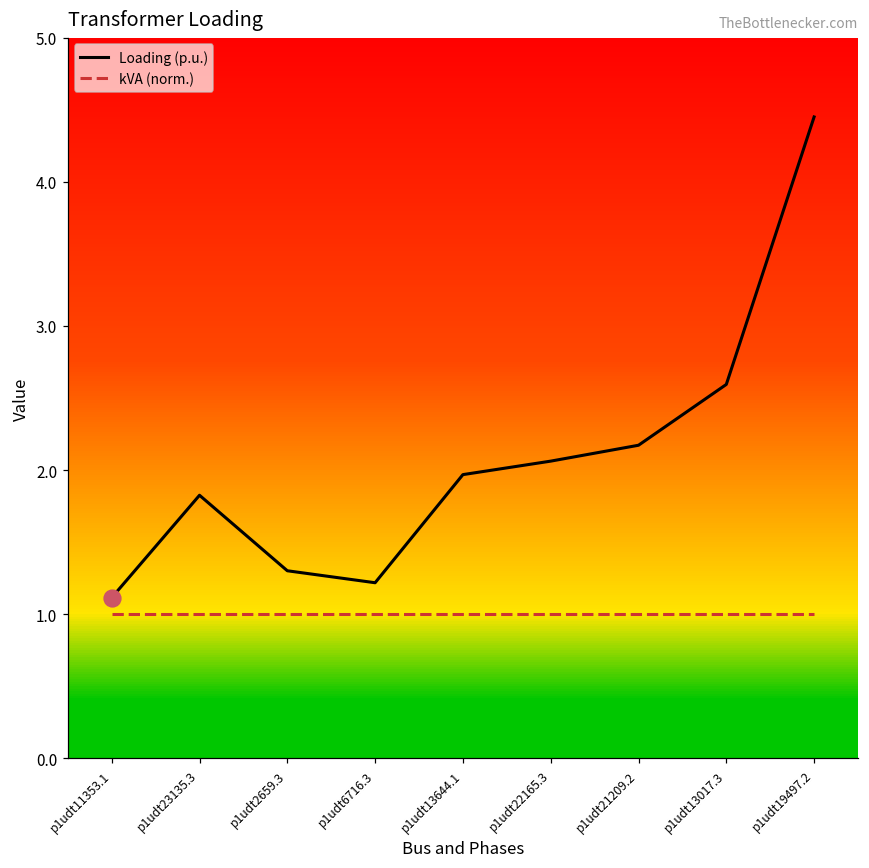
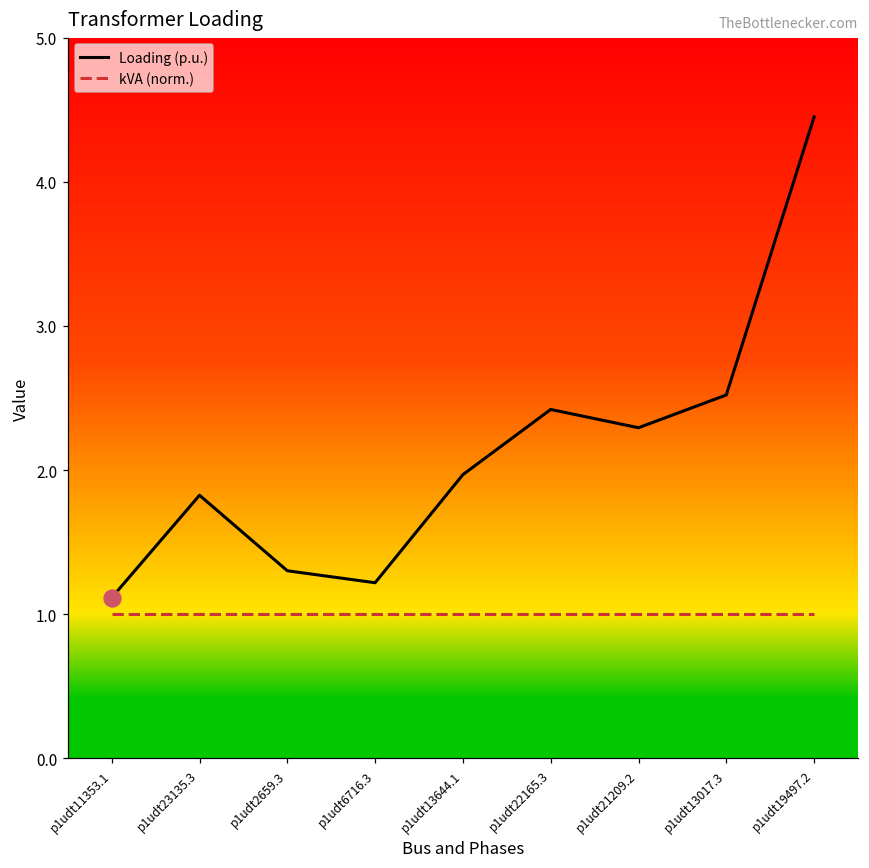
  {
    "Loading (p.u.)": {
      "p1udt23135.3": 1.83,
      "p1udt2659.3": 1.30,
      "p1udt6716.3": 1.22,
      "p1udt13644.1": 1.97,
-     "p1udt22165.3": 2.06,
-     "p1udt21209.2": 2.17,
-     "p1udt13017.3": 2.59,
+     "p1udt22165.3": 2.42,
+     "p1udt21209.2": 2.29,
+     "p1udt13017.3": 2.52,
      "p1udt19497.2": 4.45
    },
    "kVA (norm.)": {
      "p1udt11353.1": 1.00,
      "p1udt23135.3": 1.00,
      "p1udt2659.3": 1.00,
      "p1udt6716.3": 1.00,
      "p1udt13644.1": 1.00,
      "p1udt22165.3": 1.00,
      "p1udt21209.2": 1.00,
      "p1udt13017.3": 1.00,
      "p1udt19497.2": 1.00
    }
  }
